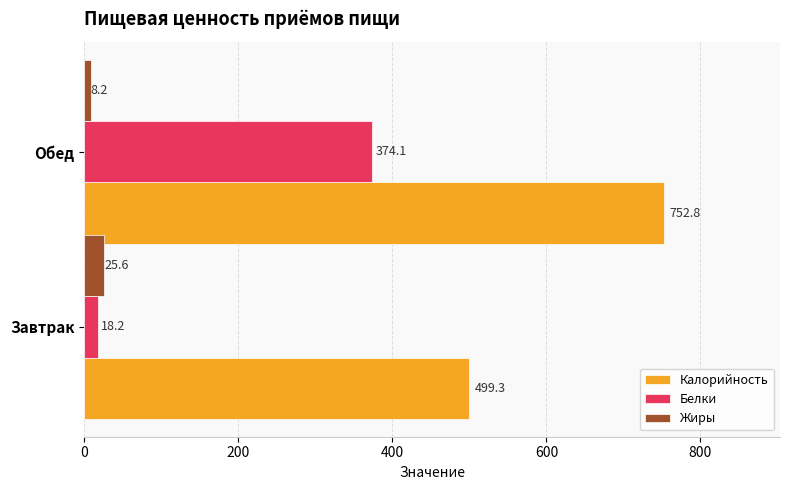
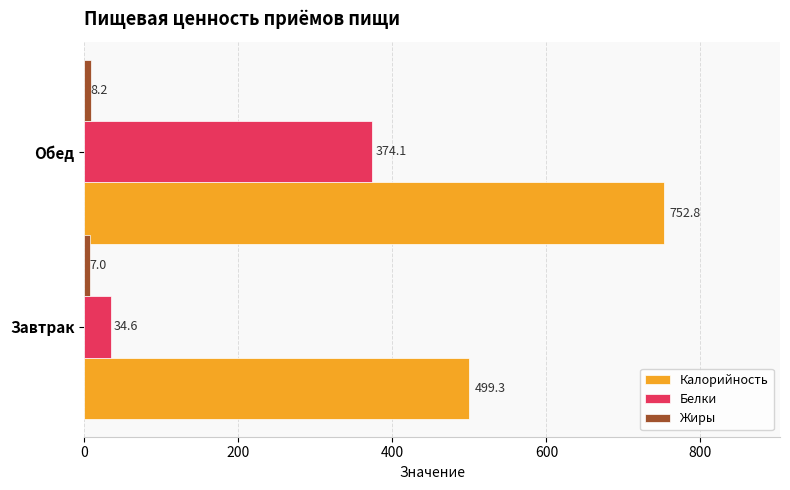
  {
    "Калорийность": {
      "Обед": 752.8,
      "Завтрак": 499.3
    },
    "Белки": {
      "Обед": 374.1,
-     "Завтрак": 18.2
+     "Завтрак": 34.6
    },
    "Жиры": {
      "Обед": 8.2,
-     "Завтрак": 25.6
+     "Завтрак": 7.0
    }
  }
